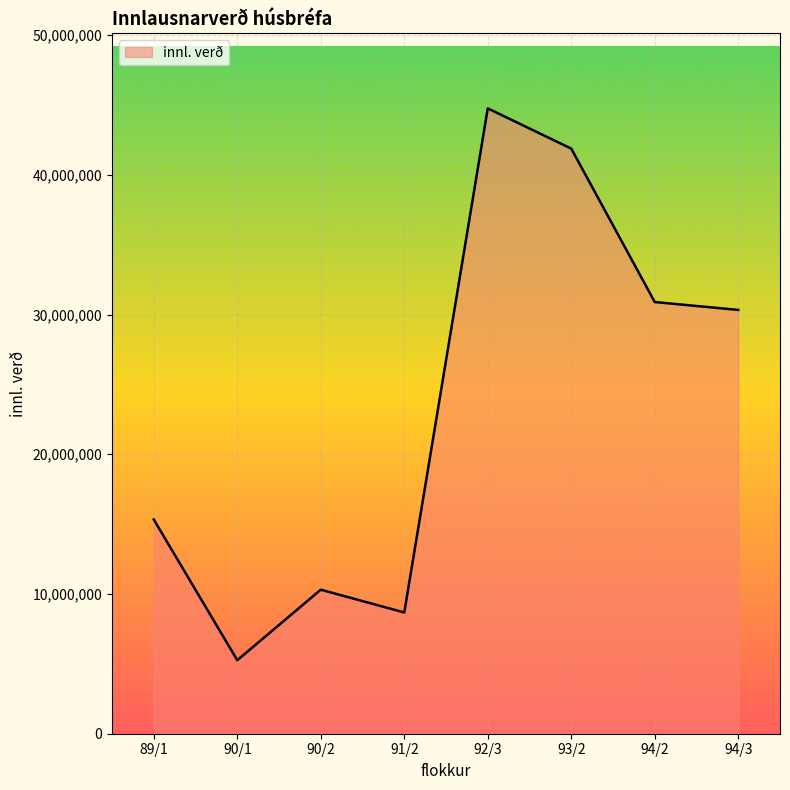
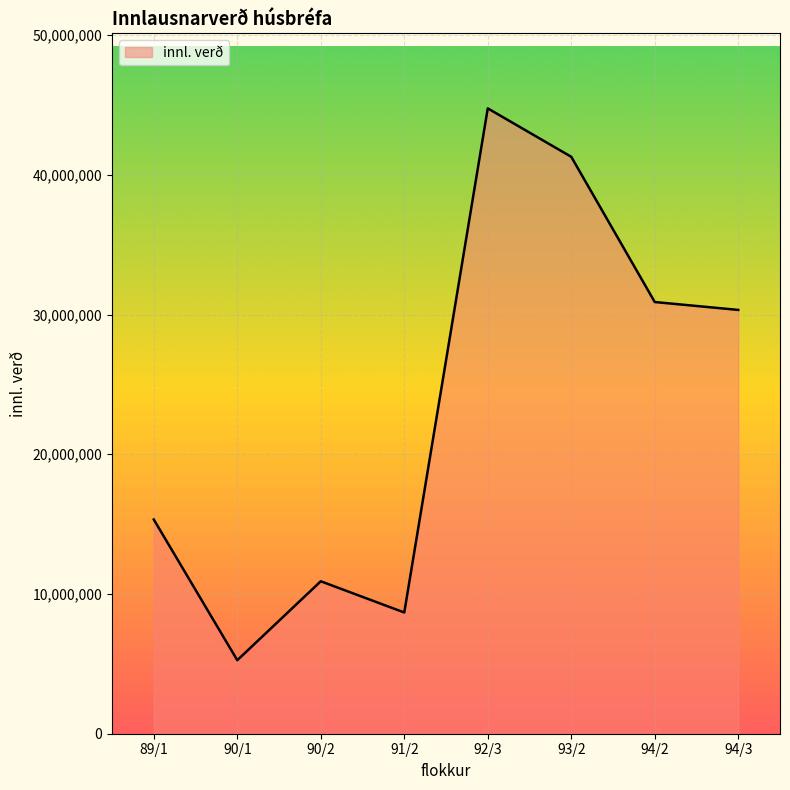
  {
    "89/1": "15,300,000",
    "90/1": "5,300,000",
-   "90/2": "10,300,000",
+   "90/2": "10,900,000",
    "91/2": "8,700,000",
    "92/3": "44,800,000",
-   "93/2": "41,900,000",
+   "93/2": "41,300,000",
    "94/2": "30,900,000",
    "94/3": "30,300,000"
  }
